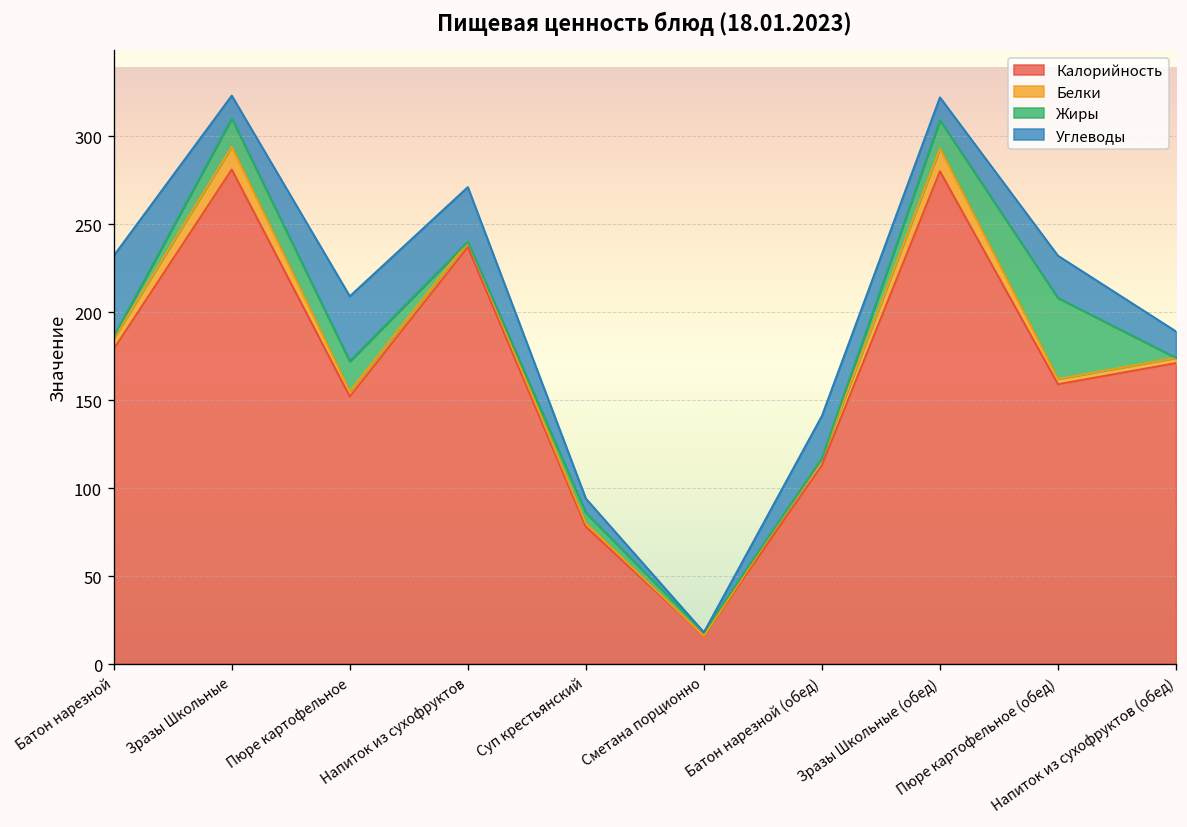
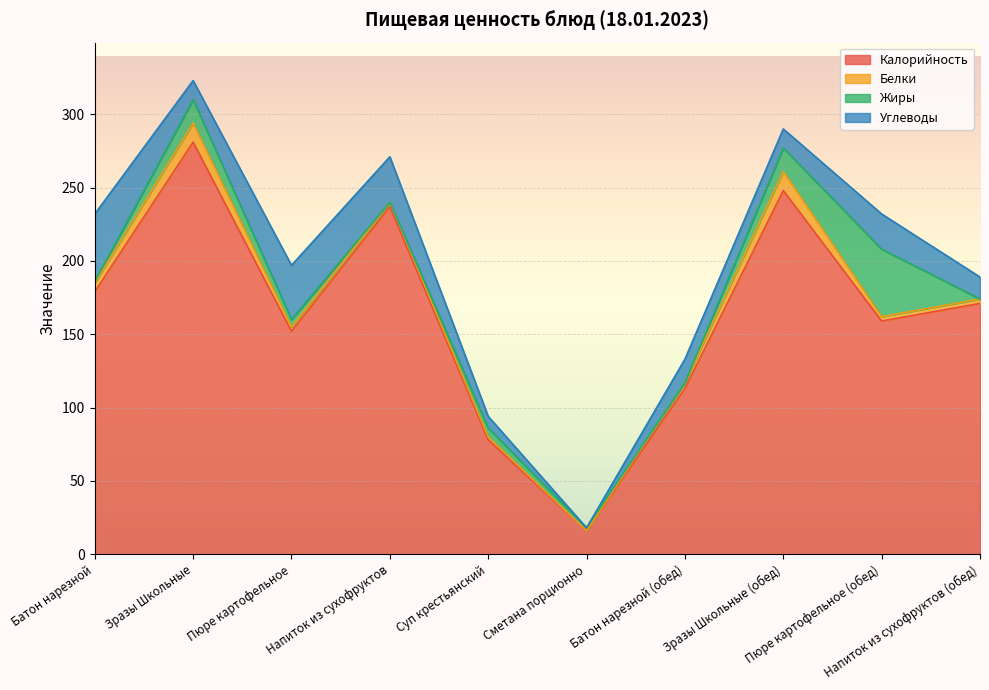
  {
    "Калорийность": {
      "Батон нарезной": 179,
      "Зразы Школьные": 281,
      "Пюре картофельное": 152,
      "Напиток из сухофруктов": 237,
      "Суп крестьянский": 78,
      "Батон нарезной (обед)": 113,
-     "Зразы Школьные (обед)": 280,
+     "Зразы Школьные (обед)": 248,
      "Пюре картофельное (обед)": 159,
      "Напиток из сухофруктов (обед)": 171
    },
    "Белки": {
      "Зразы Школьные": 13,
      "Пюре картофельное": 3,
      "Суп крестьянский": 2,
      "Зразы Школьные (обед)": 13,
      "Пюре картофельное (обед)": 3
    },
    "Жиры": {
      "Зразы Школьные": 16,
-     "Пюре картофельное": 17,
+     "Пюре картофельное": 5,
      "Суп крестьянский": 6,
      "Зразы Школьные (обед)": 16,
      "Пюре картофельное (обед)": 46
    },
    "Углеводы": {
      "Батон нарезной": 46,
      "Зразы Школьные": 13,
      "Пюре картофельное": 37,
      "Напиток из сухофруктов": 31,
      "Суп крестьянский": 8,
-     "Батон нарезной (обед)": 24,
+     "Батон нарезной (обед)": 16,
      "Зразы Школьные (обед)": 13,
      "Пюре картофельное (обед)": 24,
      "Напиток из сухофруктов (обед)": 15
    }
  }
